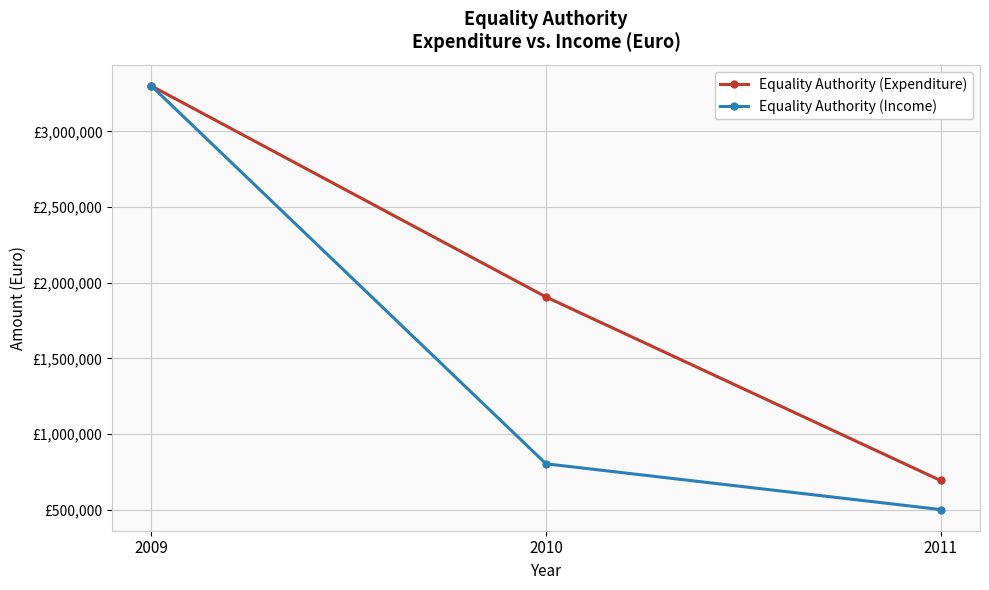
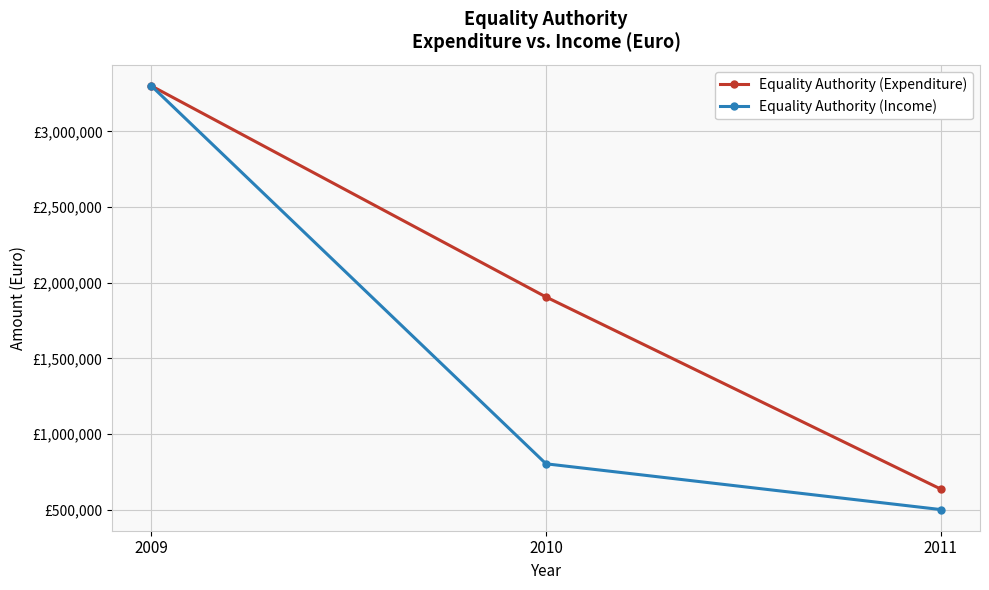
  {
    "Equality Authority (Expenditure)": {
      "2010": "£1,910,000",
-     "2011": "£690,000"
+     "2011": "£640,000"
    },
    "Equality Authority (Income)": {
      "2010": "£800,000",
      "2011": "£500,000"
    }
  }
